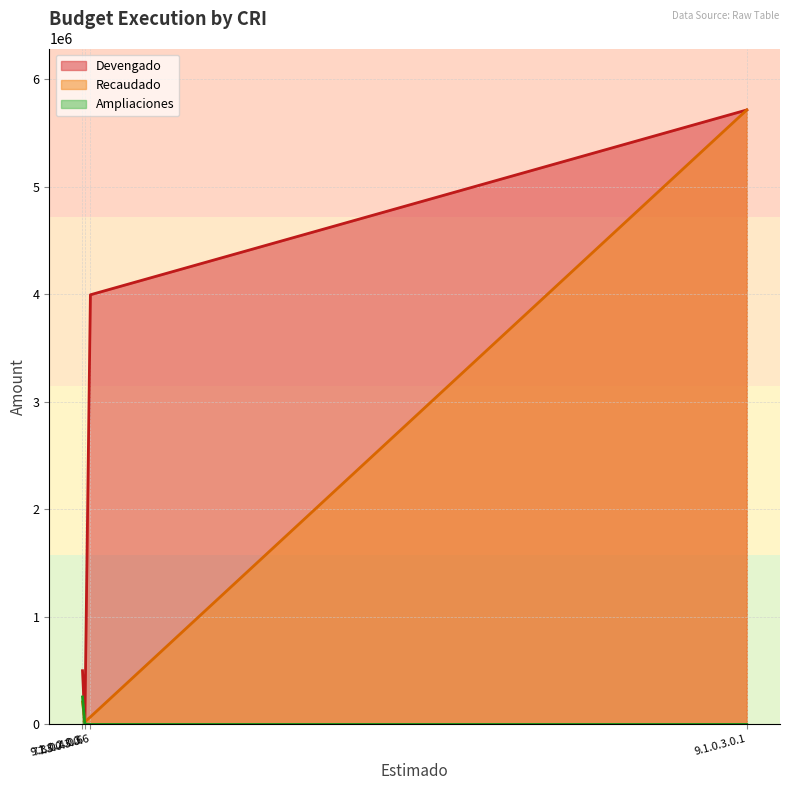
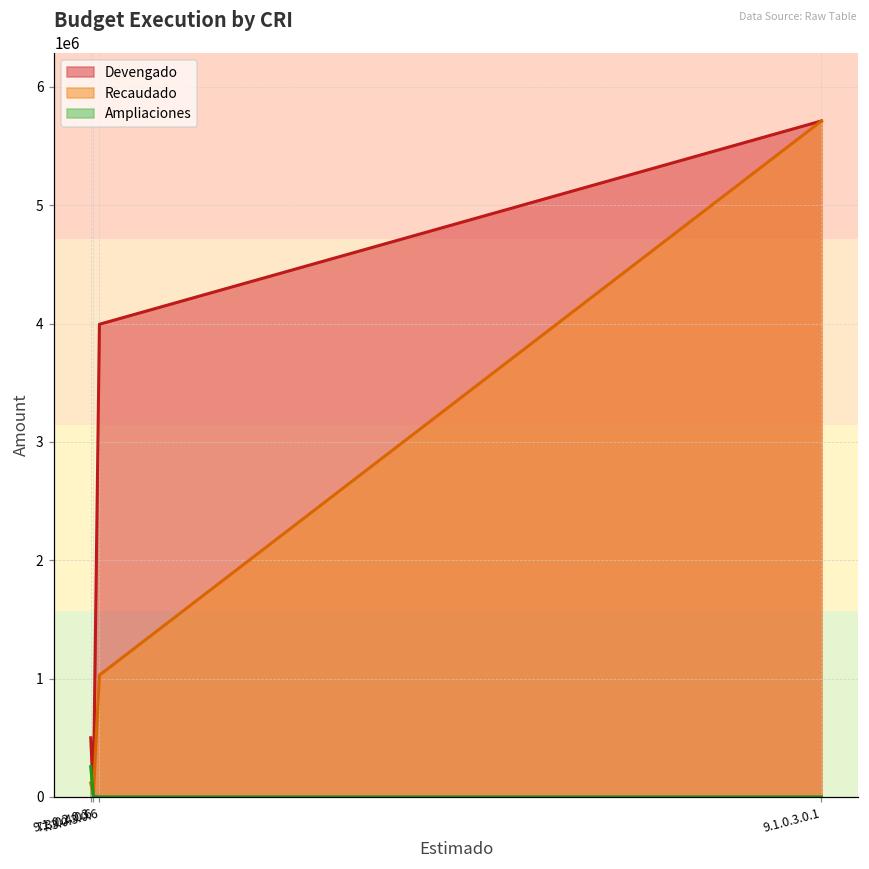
  {
    "Devengado": {
      "9.1.0.2.0.3": 500000,
      "7.3.0.3.0.6": 3990000
    },
    "Recaudado": {
-     "9.1.0.2.0.3": 210000,
-     "7.3.0.3.0.6": 70000
+     "9.1.0.2.0.3": 120000,
+     "7.3.0.3.0.6": 1030000
    },
    "Ampliaciones": {
      "9.1.0.2.0.3": 260000,
      "7.3.0.3.0.6": 0,
      "9.1.0.3.0.1": 0
    }
  }
